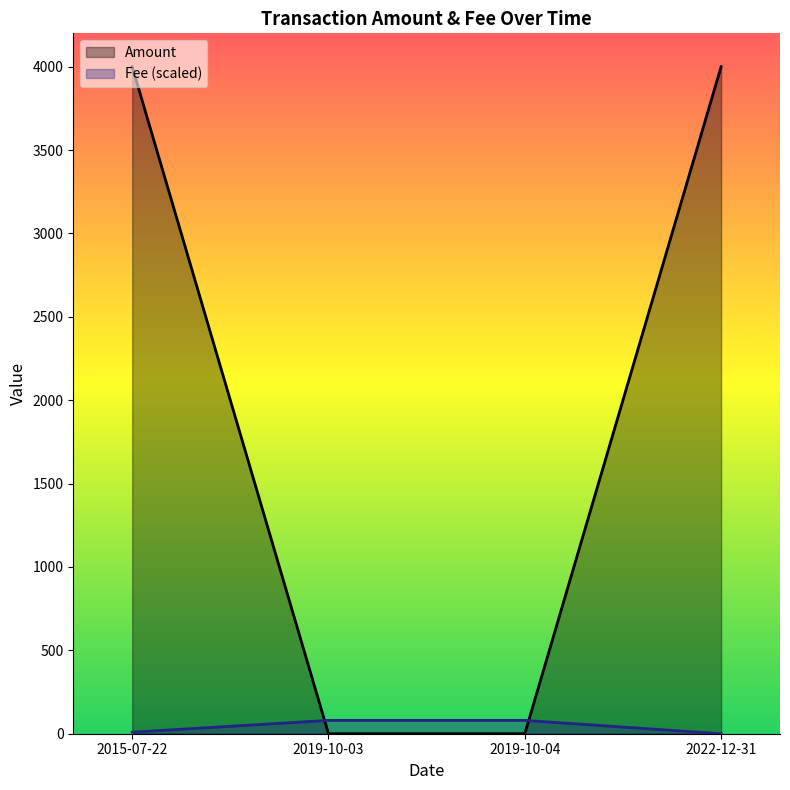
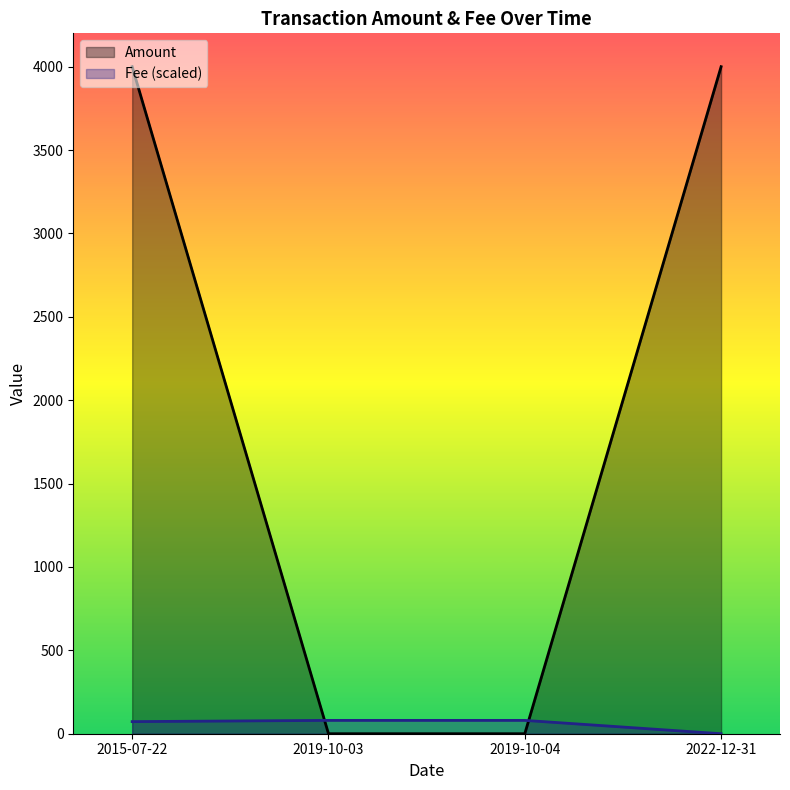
  {
    "Amount": {
      "2019-10-03": 0,
      "2019-10-04": 0,
      "2022-12-31": 4000
    },
    "Fee (scaled)": {
-     "2015-07-22": 10,
+     "2015-07-22": 70,
      "2019-10-03": 80,
      "2019-10-04": 80,
      "2022-12-31": 0
    }
  }
